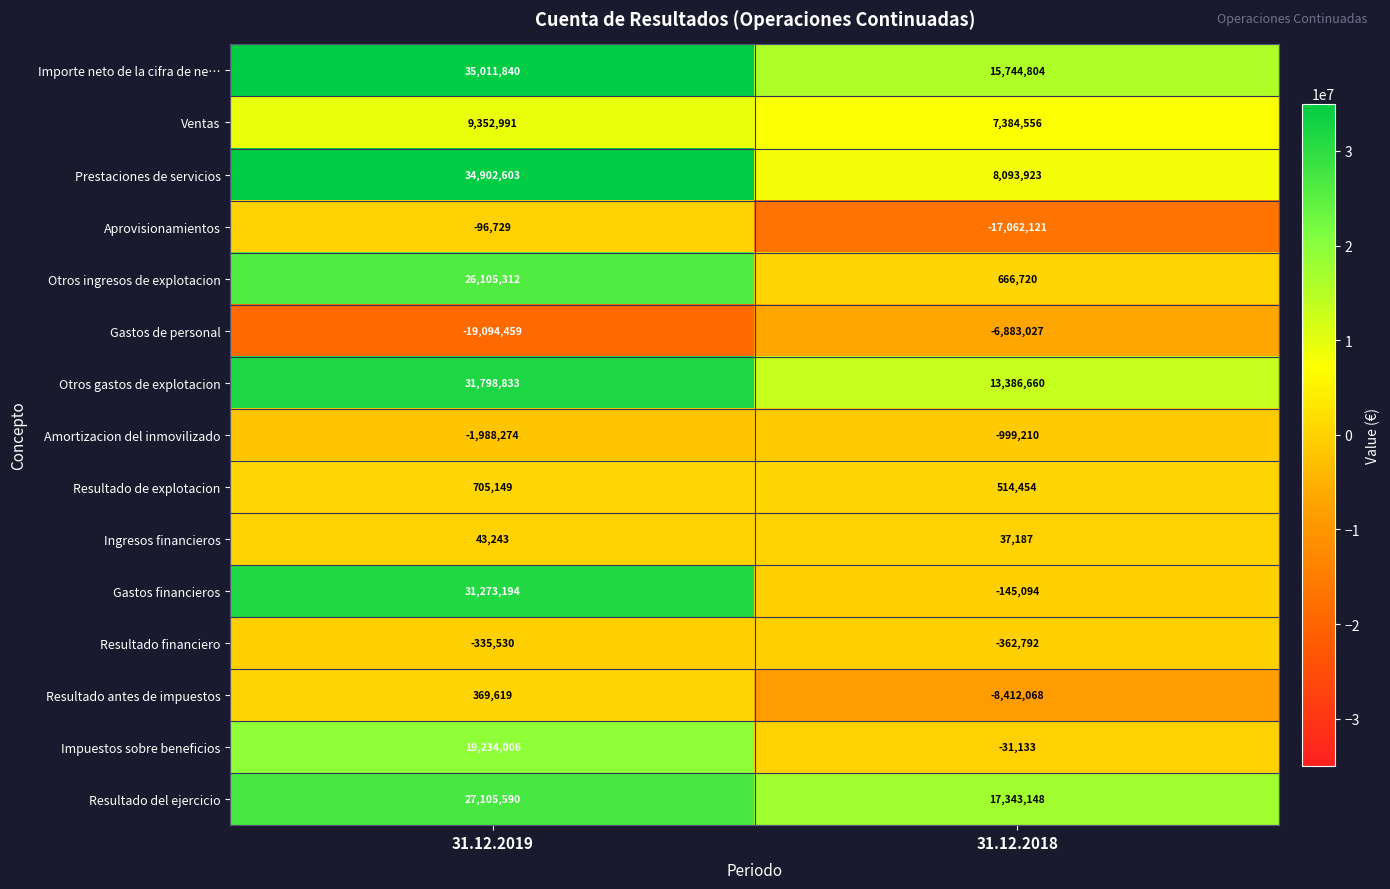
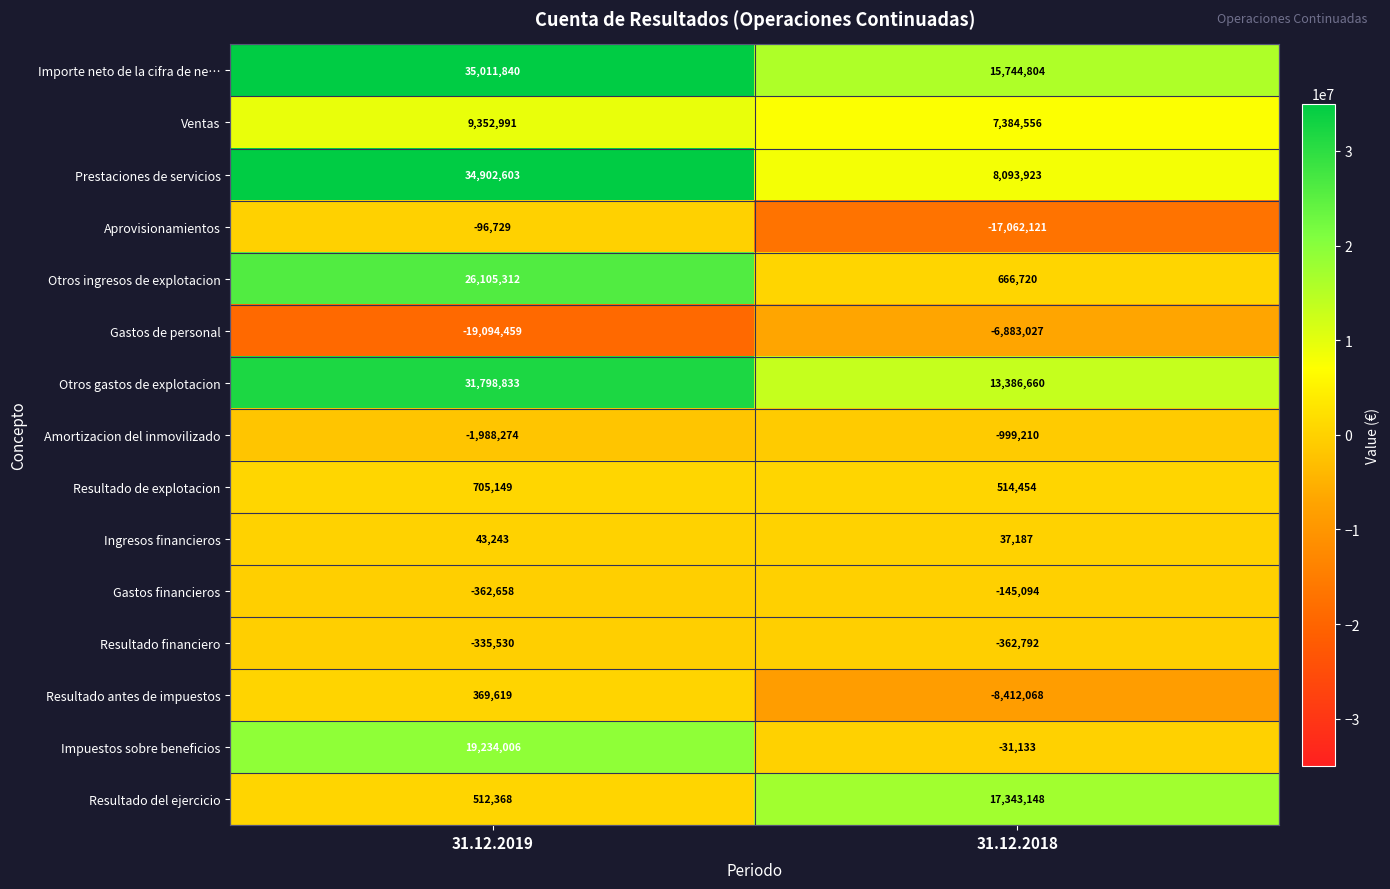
  {
    "Importe neto de la cifra de ne…": {
      "31.12.2019": "35,011,840",
      "31.12.2018": "15,744,804"
    },
    "Ventas": {
      "31.12.2019": "9,352,991",
      "31.12.2018": "7,384,556"
    },
    "Prestaciones de servicios": {
      "31.12.2019": "34,902,603",
      "31.12.2018": "8,093,923"
    },
    "Aprovisionamientos": {
      "31.12.2019": "-96,729",
      "31.12.2018": "-17,062,121"
    },
    "Otros ingresos de explotacion": {
      "31.12.2019": "26,105,312",
      "31.12.2018": "666,720"
    },
    "Gastos de personal": {
      "31.12.2019": "-19,094,459",
      "31.12.2018": "-6,883,027"
    },
    "Otros gastos de explotacion": {
      "31.12.2019": "31,798,833",
      "31.12.2018": "13,386,660"
    },
    "Amortizacion del inmovilizado": {
      "31.12.2019": "-1,988,274",
      "31.12.2018": "-999,210"
    },
    "Resultado de explotacion": {
      "31.12.2019": "705,149",
      "31.12.2018": "514,454"
    },
    "Ingresos financieros": {
      "31.12.2019": "43,243",
      "31.12.2018": "37,187"
    },
    "Gastos financieros": {
-     "31.12.2019": "31,273,194",
+     "31.12.2019": "-362,658",
      "31.12.2018": "-145,094"
    },
    "Resultado financiero": {
      "31.12.2019": "-335,530",
      "31.12.2018": "-362,792"
    },
    "Resultado antes de impuestos": {
      "31.12.2019": "369,619",
      "31.12.2018": "-8,412,068"
    },
    "Impuestos sobre beneficios": {
      "31.12.2019": "19,234,006",
      "31.12.2018": "-31,133"
    },
    "Resultado del ejercicio": {
-     "31.12.2019": "27,105,590",
+     "31.12.2019": "512,368",
      "31.12.2018": "17,343,148"
    }
  }
